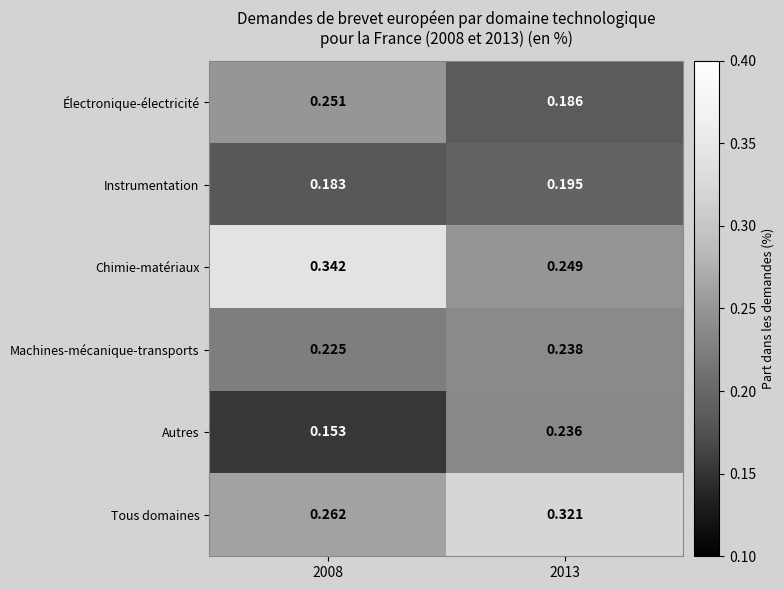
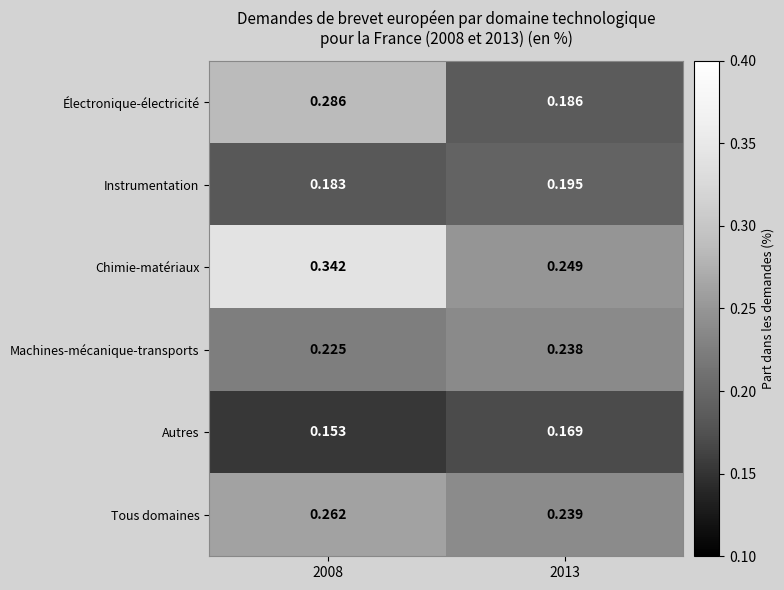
  {
    "Électronique-électricité": {
-     "2008": 0.251,
+     "2008": 0.286,
      "2013": 0.186
    },
    "Instrumentation": {
      "2008": 0.183,
      "2013": 0.195
    },
    "Chimie-matériaux": {
      "2008": 0.342,
      "2013": 0.249
    },
    "Machines-mécanique-transports": {
      "2008": 0.225,
      "2013": 0.238
    },
    "Autres": {
      "2008": 0.153,
-     "2013": 0.236
+     "2013": 0.169
    },
    "Tous domaines": {
      "2008": 0.262,
-     "2013": 0.321
+     "2013": 0.239
    }
  }
